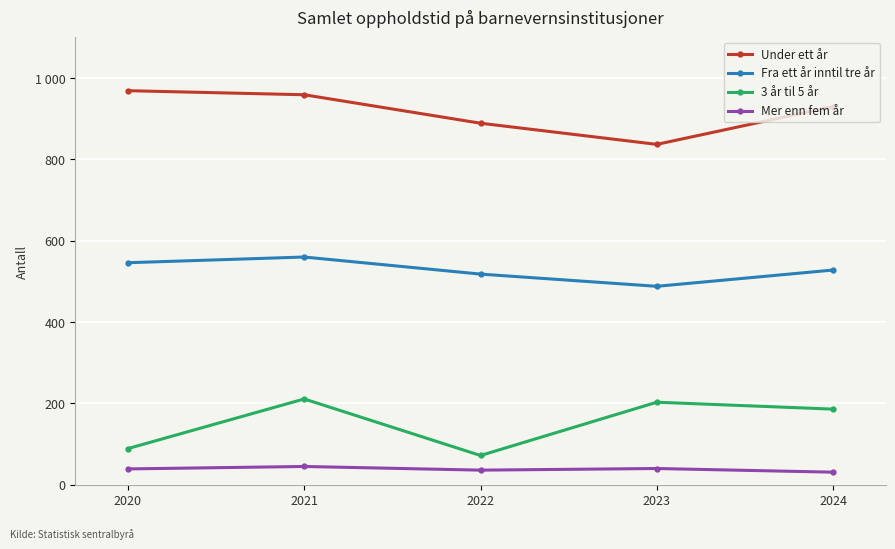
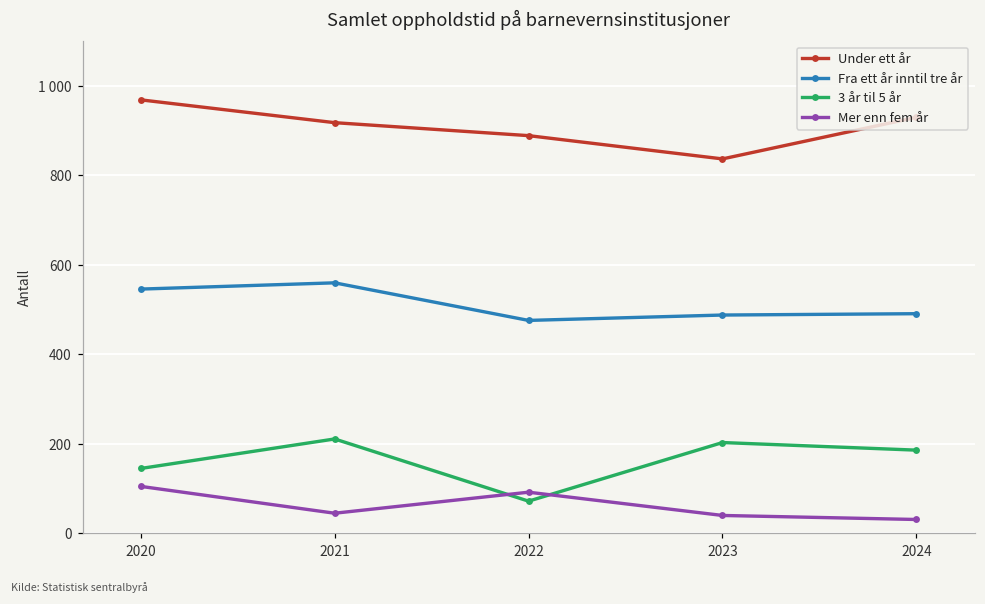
  {
    "Under ett år": {
      "2020": 970,
-     "2021": 960,
+     "2021": 920,
      "2022": 890,
      "2023": 840
    },
    "Fra ett år inntil tre år": {
      "2020": 550,
      "2021": 560,
-     "2022": 520,
+     "2022": 480,
      "2023": 490,
-     "2024": 530
+     "2024": 490
    },
    "3 år til 5 år": {
-     "2020": 90,
+     "2020": 150,
      "2021": 210,
      "2022": 70,
      "2023": 200,
      "2024": 190
    },
    "Mer enn fem år": {
-     "2020": 40,
+     "2020": 110,
      "2021": 50,
-     "2022": 40,
+     "2022": 90,
      "2023": 40,
      "2024": 30
    }
  }
